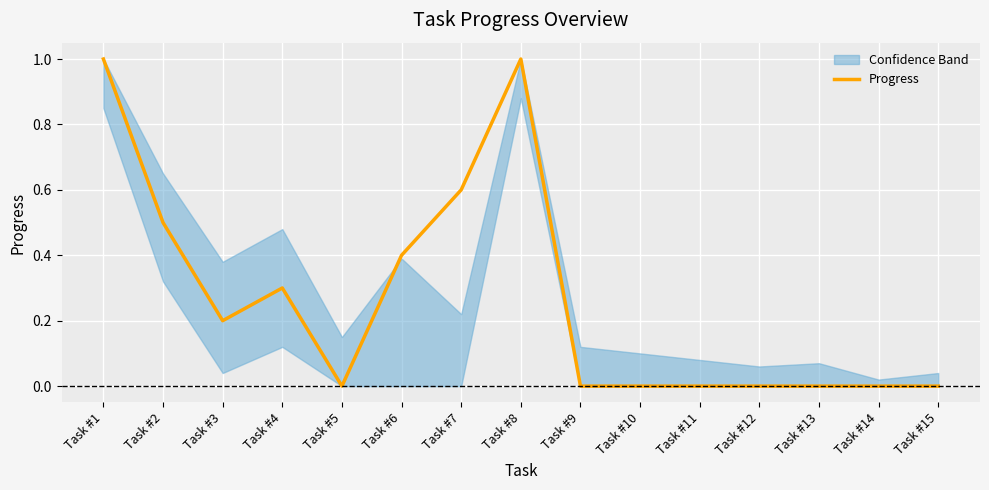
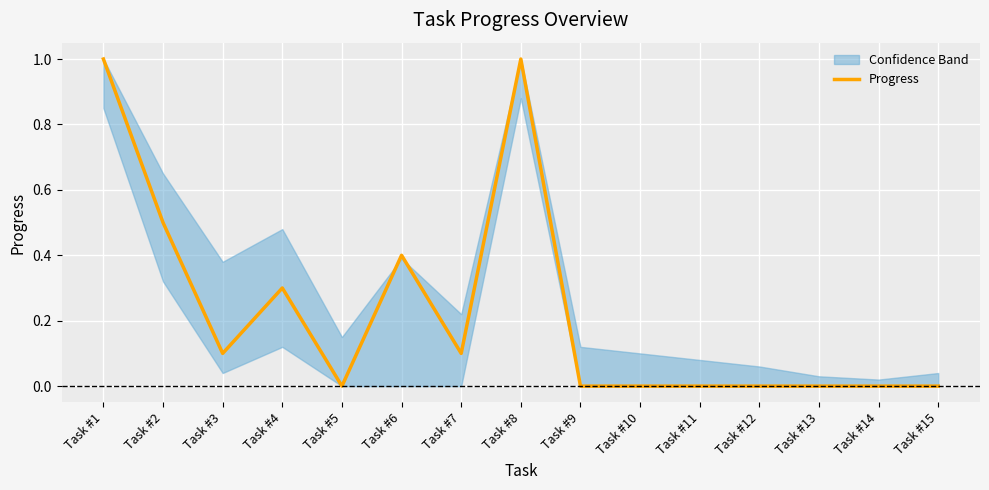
  {
    "Progress": {
      "Task #2": 0.5,
-     "Task #3": 0.2,
+     "Task #3": 0.1,
      "Task #4": 0.3,
      "Task #5": 0.0,
      "Task #6": 0.4,
-     "Task #7": 0.6,
+     "Task #7": 0.1,
      "Task #9": 0.0,
      "Task #10": 0.0,
      "Task #11": 0.0,
      "Task #12": 0.0,
      "Task #13": 0.0,
      "Task #14": 0.0,
      "Task #15": 0.0
    },
    "Confidence Band": {
-     "Task #13": 0.07
+     "Task #13": 0.03
    }
  }
